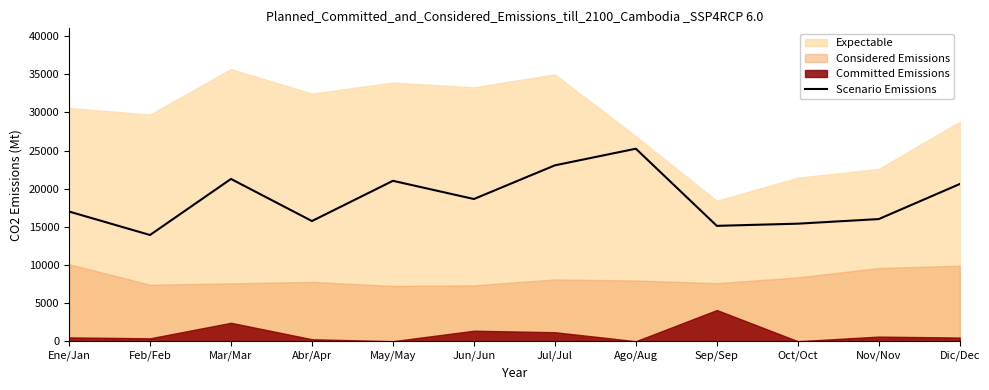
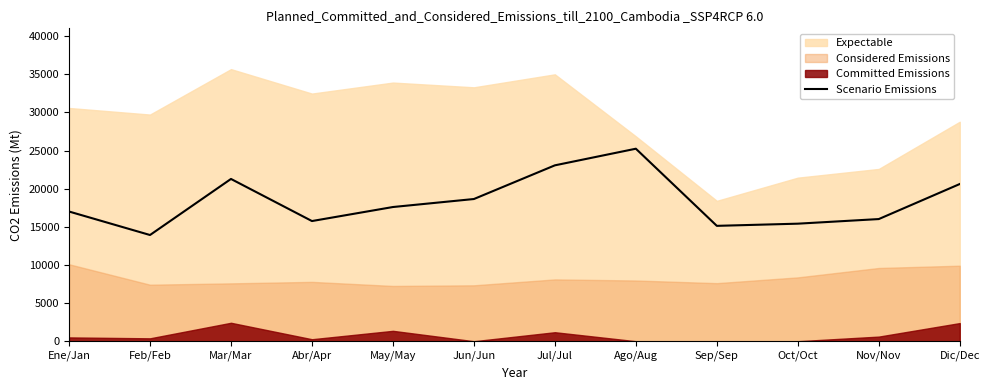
  {
    "Scenario Emissions": {
      "Ene/Jan": 17000,
      "Feb/Feb": 14000,
      "Mar/Mar": 21000,
      "Abr/Apr": 16000,
-     "May/May": 21000,
+     "May/May": 18000,
      "Jun/Jun": 19000,
      "Jul/Jul": 23000,
      "Ago/Aug": 25000,
      "Sep/Sep": 15000,
      "Oct/Oct": 15000,
      "Nov/Nov": 16000,
      "Dic/Dec": 21000
    },
    "Committed Emissions": {
      "Ene/Jan": 0,
      "Feb/Feb": 0,
      "Mar/Mar": 2000,
-     "May/May": 0,
-     "Jun/Jun": 1000,
+     "May/May": 1000,
+     "Jun/Jun": 0,
      "Jul/Jul": 1000,
      "Ago/Aug": 0,
-     "Sep/Sep": 4000,
+     "Sep/Sep": 0,
      "Oct/Oct": 0,
      "Nov/Nov": 1000,
-     "Dic/Dec": 0
+     "Dic/Dec": 2000
    }
  }
